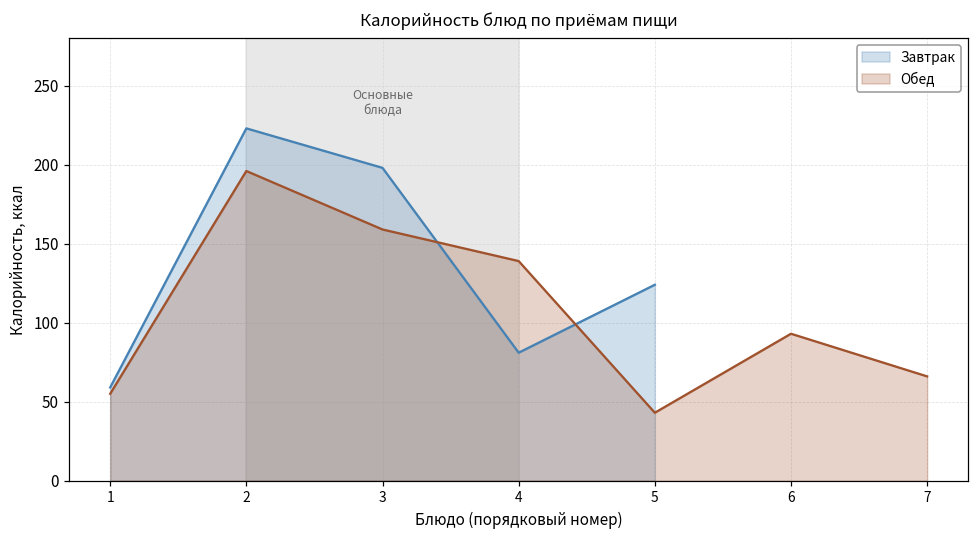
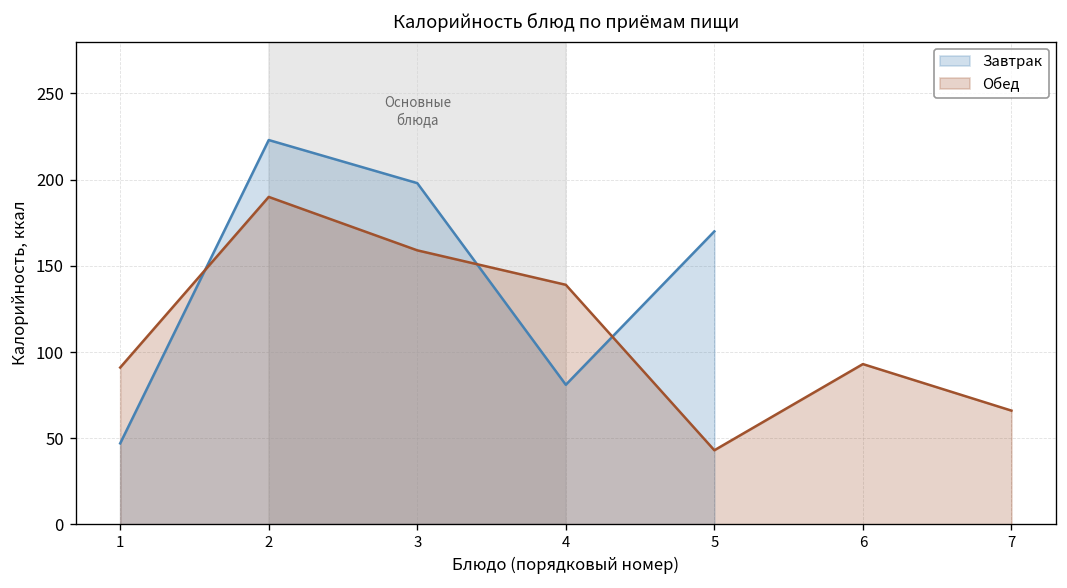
  {
    "Завтрак": {
-     "1": 59,
+     "1": 47,
      "2": 223,
      "3": 198,
      "4": 81,
-     "5": 124
+     "5": 170
    },
    "Обед": {
-     "1": 55,
-     "2": 196,
+     "1": 91,
+     "2": 190,
      "3": 159,
      "4": 139,
      "5": 43,
      "6": 93,
      "7": 66
    }
  }
